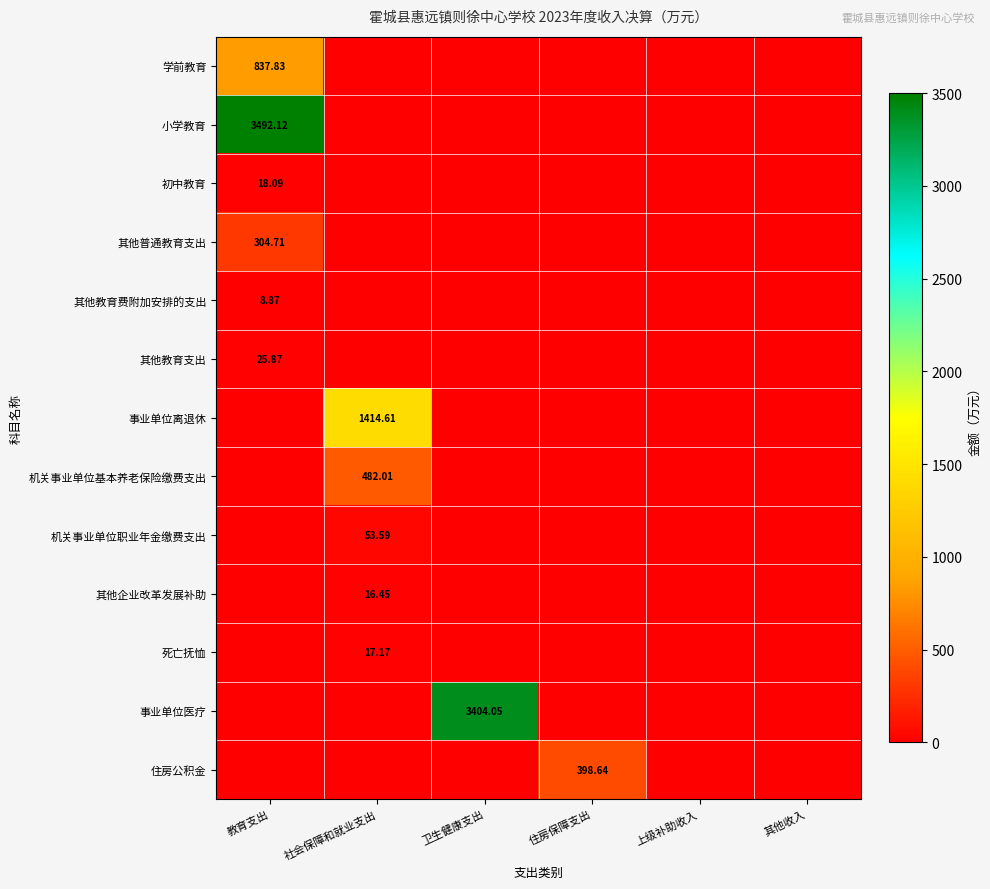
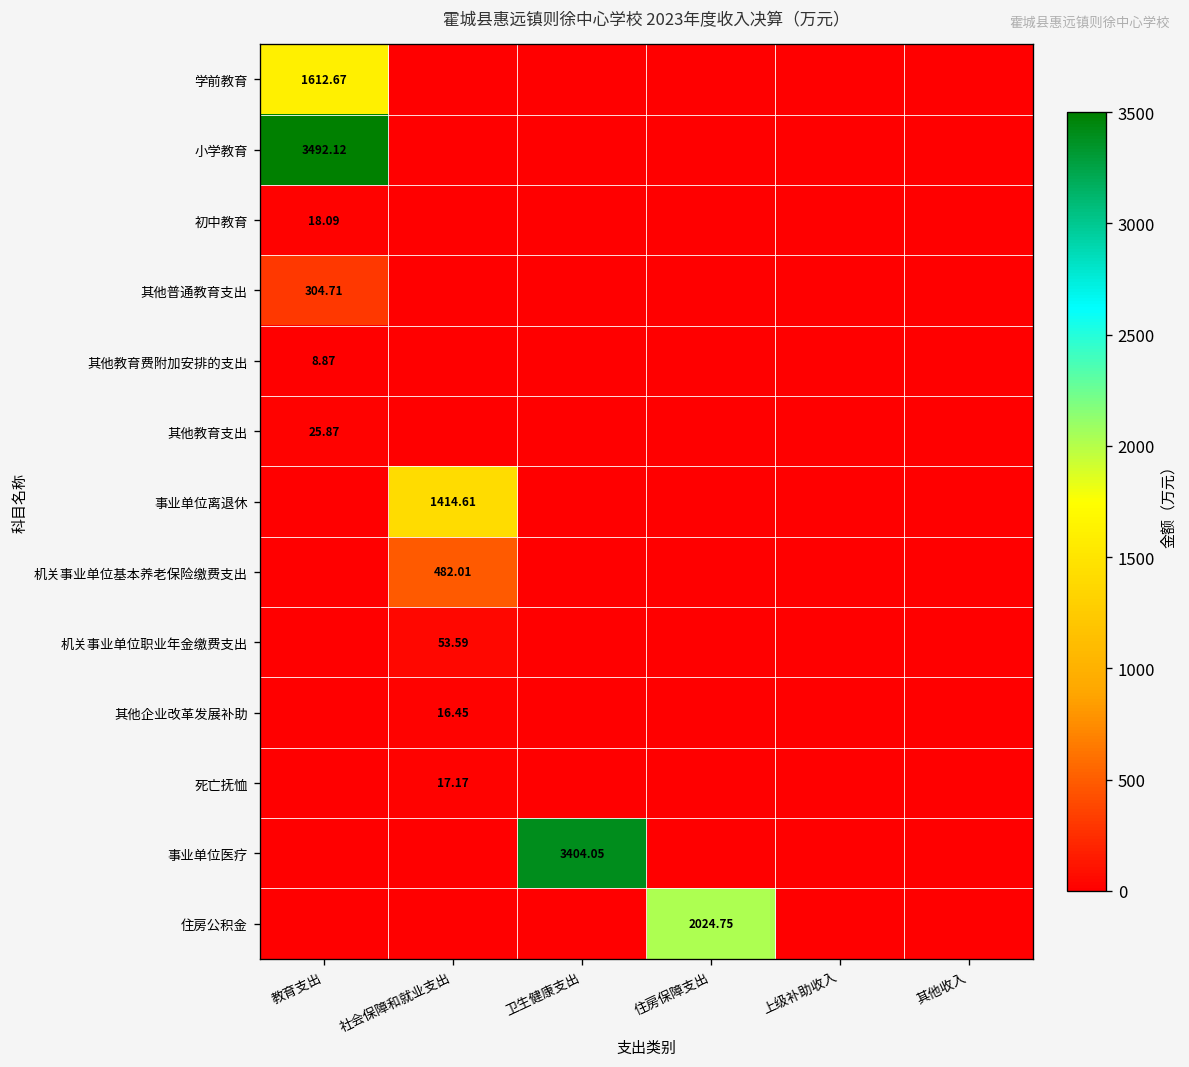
  {
    "学前教育": {
-     "教育支出": 837.83
+     "教育支出": 1612.67
    },
    "小学教育": {
      "教育支出": 3492.12
    },
    "初中教育": {
      "教育支出": 18.09
    },
    "其他普通教育支出": {
      "教育支出": 304.71
    },
    "其他教育费附加安排的支出": {
      "教育支出": 8.87
    },
    "其他教育支出": {
      "教育支出": 25.87
    },
    "事业单位离退休": {
      "社会保障和就业支出": 1414.61
    },
    "机关事业单位基本养老保险缴费支出": {
      "社会保障和就业支出": 482.01
    },
    "机关事业单位职业年金缴费支出": {
      "社会保障和就业支出": 53.59
    },
    "其他企业改革发展补助": {
      "社会保障和就业支出": 16.45
    },
    "死亡抚恤": {
      "社会保障和就业支出": 17.17
    },
    "事业单位医疗": {
      "卫生健康支出": 3404.05
    },
    "住房公积金": {
-     "住房保障支出": 398.64
+     "住房保障支出": 2024.75
    }
  }
